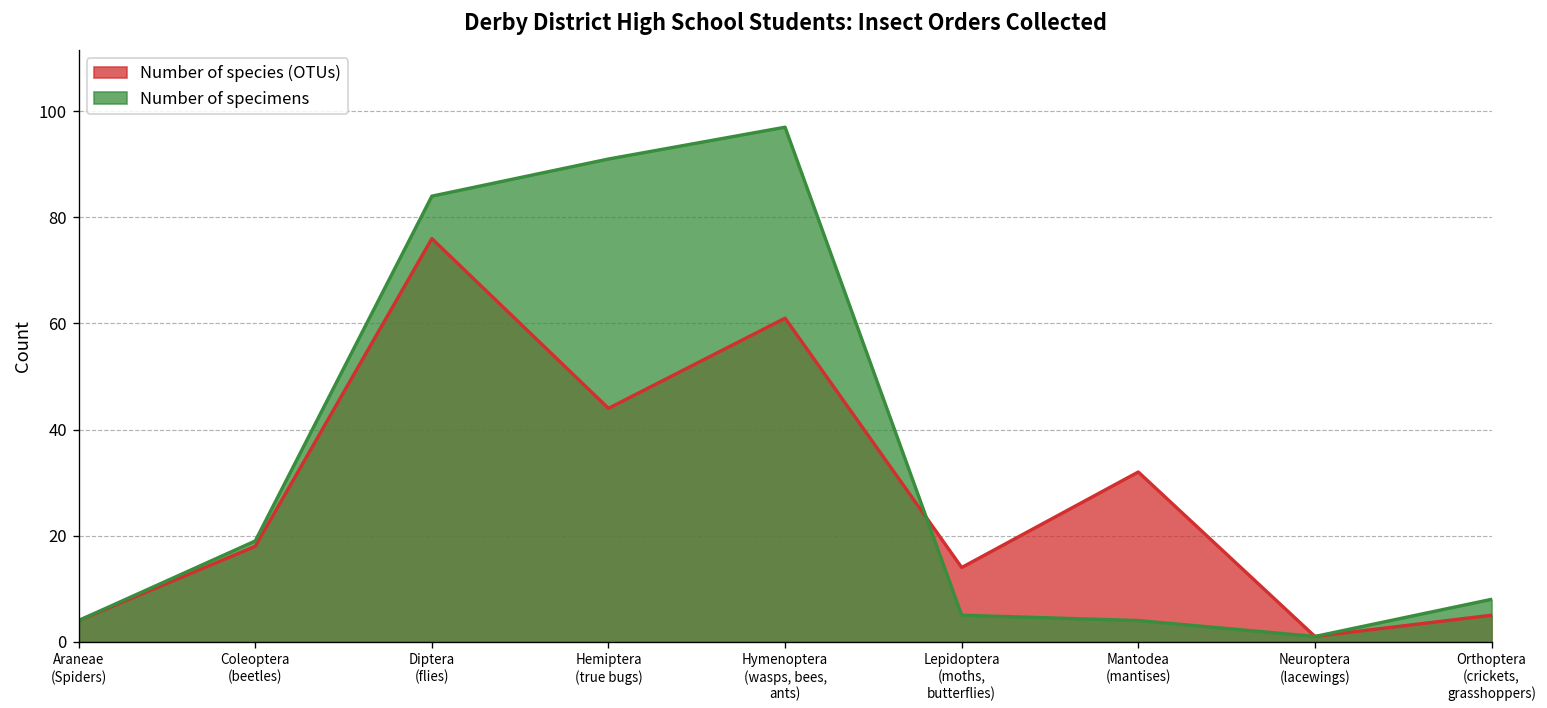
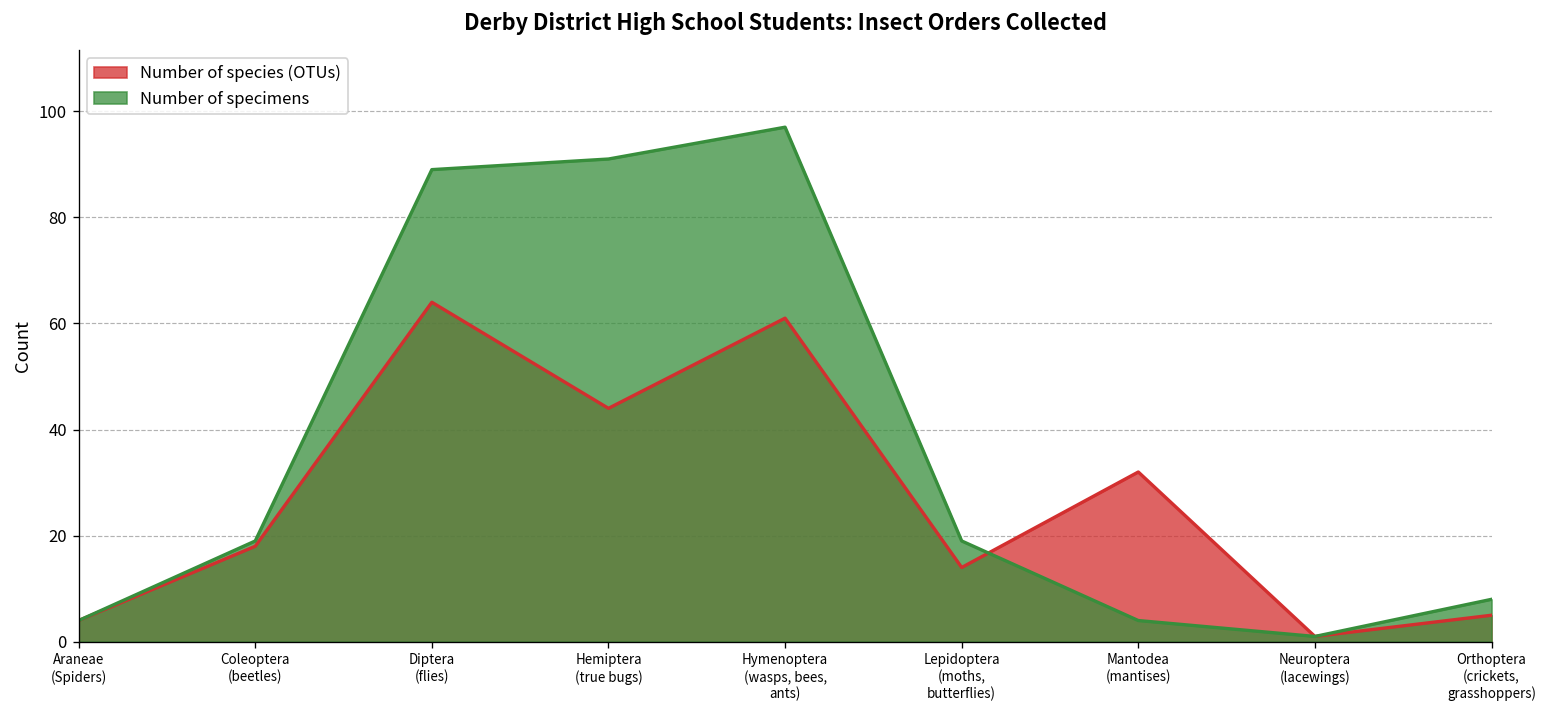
  {
    "Number of species (OTUs)": {
      "Coleoptera (beetles)": 18,
-     "Diptera (flies)": 76,
+     "Diptera (flies)": 64,
      "Hemiptera (true bugs)": 44,
      "Hymenoptera (wasps, bees, ants)": 61,
      "Lepidoptera (moths, butterflies)": 14,
      "Mantodea (mantises)": 32,
      "Orthoptera (crickets, grasshoppers)": 5
    },
    "Number of specimens": {
      "Coleoptera (beetles)": 19,
-     "Diptera (flies)": 84,
+     "Diptera (flies)": 89,
      "Hemiptera (true bugs)": 91,
      "Hymenoptera (wasps, bees, ants)": 97,
-     "Lepidoptera (moths, butterflies)": 5,
+     "Lepidoptera (moths, butterflies)": 19,
      "Mantodea (mantises)": 4,
      "Orthoptera (crickets, grasshoppers)": 8
    }
  }
